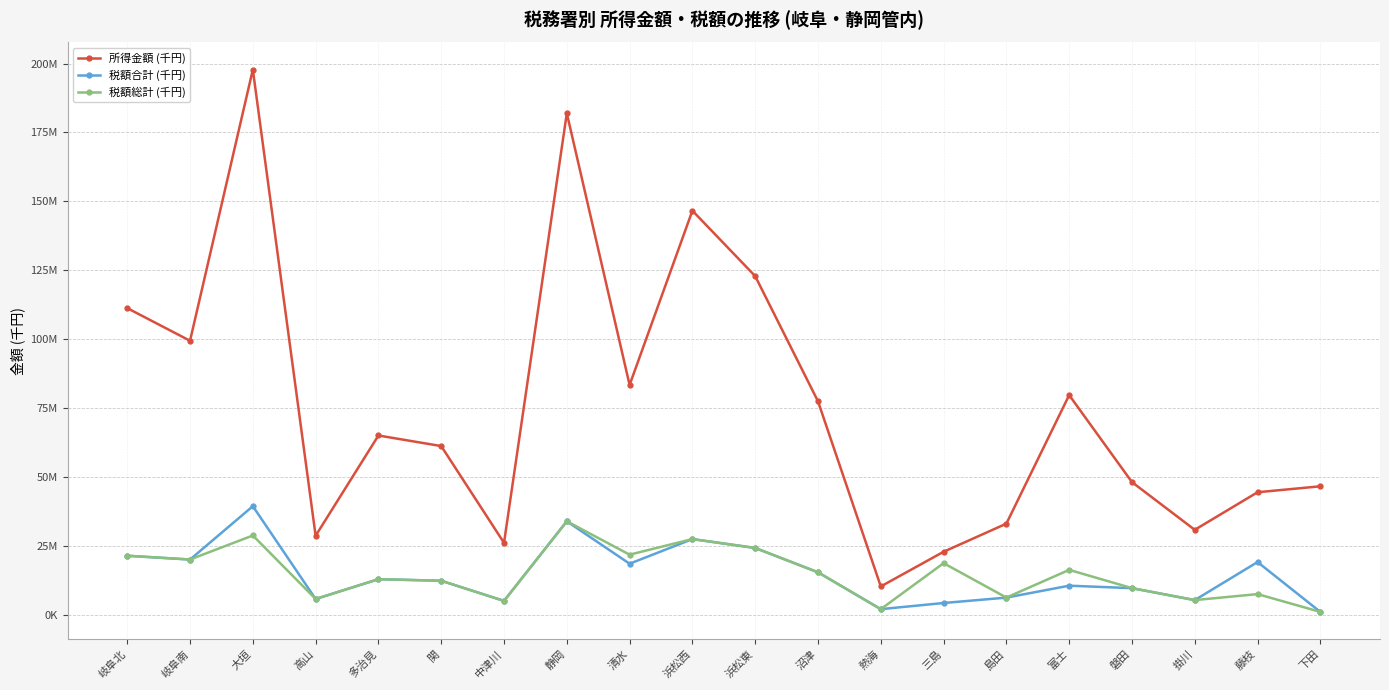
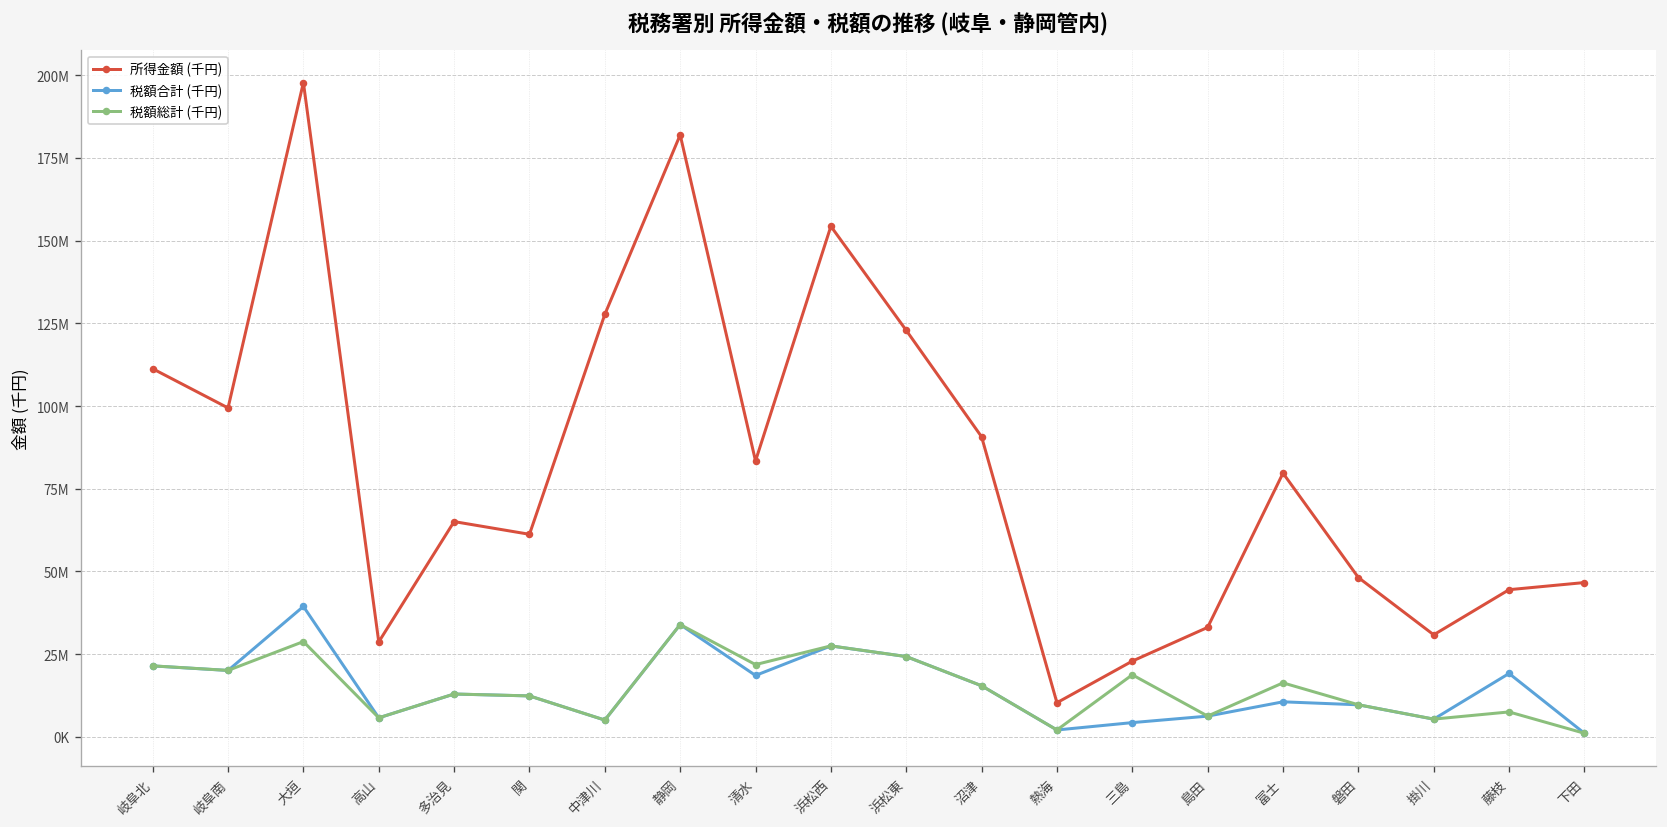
  {
    "所得金額 (千円)": {
      "岐阜北": 111000000,
      "岐阜南": 99000000,
      "大垣": 198000000,
      "高山": 29000000,
      "多治見": 65000000,
      "関": 61000000,
-     "中津川": 26000000,
+     "中津川": 128000000,
      "静岡": 182000000,
      "清水": 83000000,
-     "浜松西": 147000000,
+     "浜松西": 154000000,
      "浜松東": 123000000,
-     "沼津": 77000000,
+     "沼津": 91000000,
      "熱海": 10000000,
      "三島": 23000000,
      "島田": 33000000,
      "富士": 80000000,
      "磐田": 48000000,
      "掛川": 31000000,
      "藤枝": 44000000,
      "下田": 47000000
    },
    "税額合計 (千円)": {
      "大垣": 39000000,
      "清水": 19000000,
      "三島": 4000000,
      "富士": 11000000,
      "藤枝": 19000000
    },
    "税額総計 (千円)": {
      "大垣": 29000000,
      "清水": 22000000,
      "三島": 19000000,
      "富士": 16000000,
      "藤枝": 8000000
    }
  }
